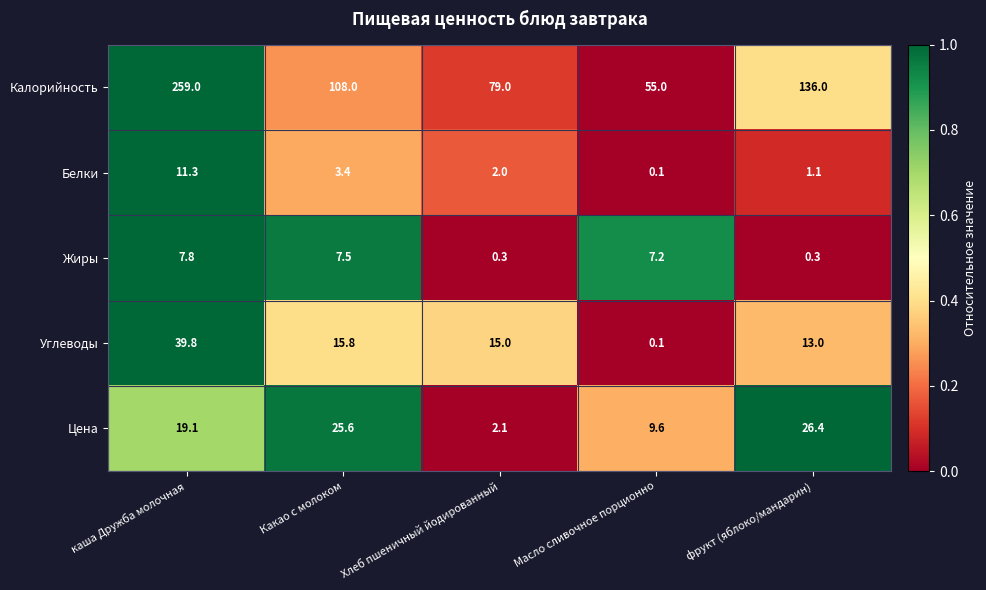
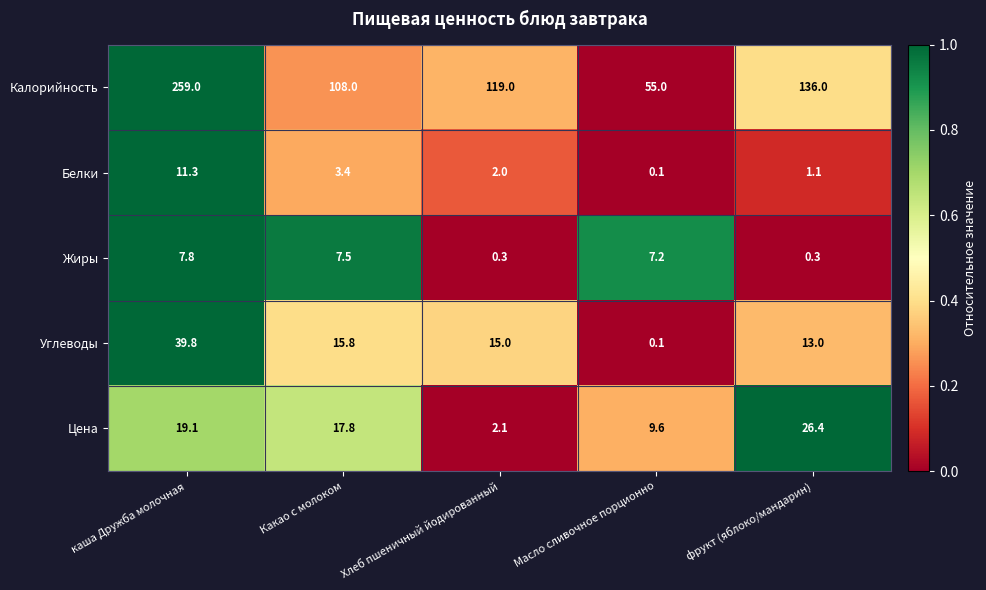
  {
    "Калорийность": {
      "каша Дружба молочная": 259.0,
      "Какао с молоком": 108.0,
-     "Хлеб пшеничный йодированный": 79.0,
+     "Хлеб пшеничный йодированный": 119.0,
      "Масло сливочное порционно": 55.0,
      "фрукт (яблоко/мандарин)": 136.0
    },
    "Белки": {
      "каша Дружба молочная": 11.3,
      "Какао с молоком": 3.4,
      "Хлеб пшеничный йодированный": 2.0,
      "Масло сливочное порционно": 0.1,
      "фрукт (яблоко/мандарин)": 1.1
    },
    "Жиры": {
      "каша Дружба молочная": 7.8,
      "Какао с молоком": 7.5,
      "Хлеб пшеничный йодированный": 0.3,
      "Масло сливочное порционно": 7.2,
      "фрукт (яблоко/мандарин)": 0.3
    },
    "Углеводы": {
      "каша Дружба молочная": 39.8,
      "Какао с молоком": 15.8,
      "Хлеб пшеничный йодированный": 15.0,
      "Масло сливочное порционно": 0.1,
      "фрукт (яблоко/мандарин)": 13.0
    },
    "Цена": {
      "каша Дружба молочная": 19.1,
-     "Какао с молоком": 25.6,
+     "Какао с молоком": 17.8,
      "Хлеб пшеничный йодированный": 2.1,
      "Масло сливочное порционно": 9.6,
      "фрукт (яблоко/мандарин)": 26.4
    }
  }
